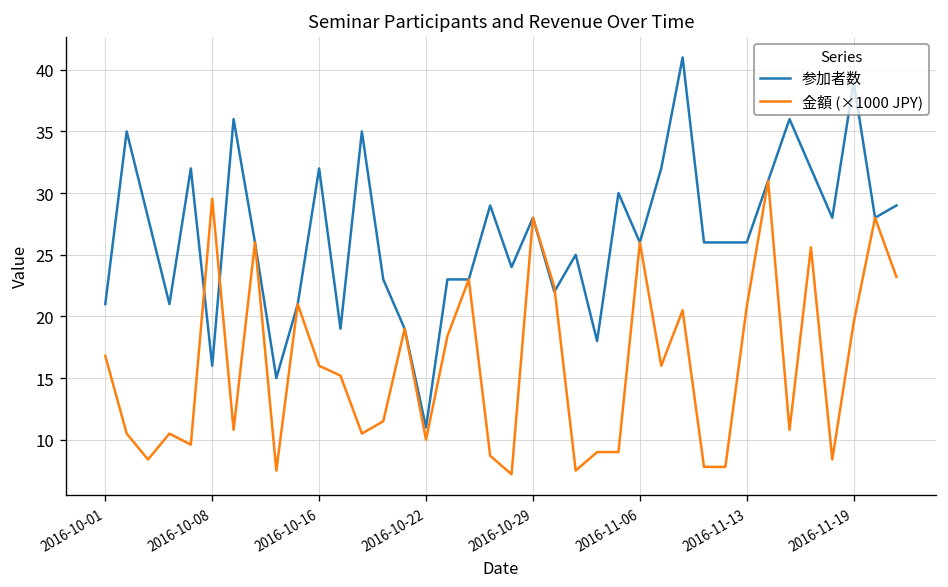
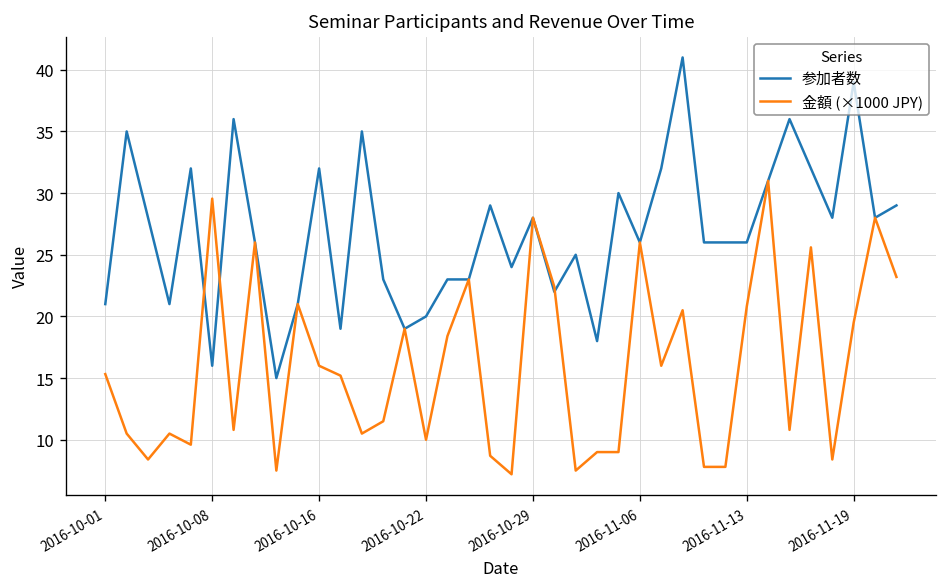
  {
    "参加者数": {
      "2016-10-01": 21,
      "2016-10-08": 16,
-     "2016-10-22": 11
+     "2016-10-22": 20
    },
    "金額 (×1000 JPY)": {
-     "2016-10-01": 16.8,
+     "2016-10-01": 15.3,
      "2016-10-08": 29.6,
      "2016-10-22": 10.0
    }
  }
